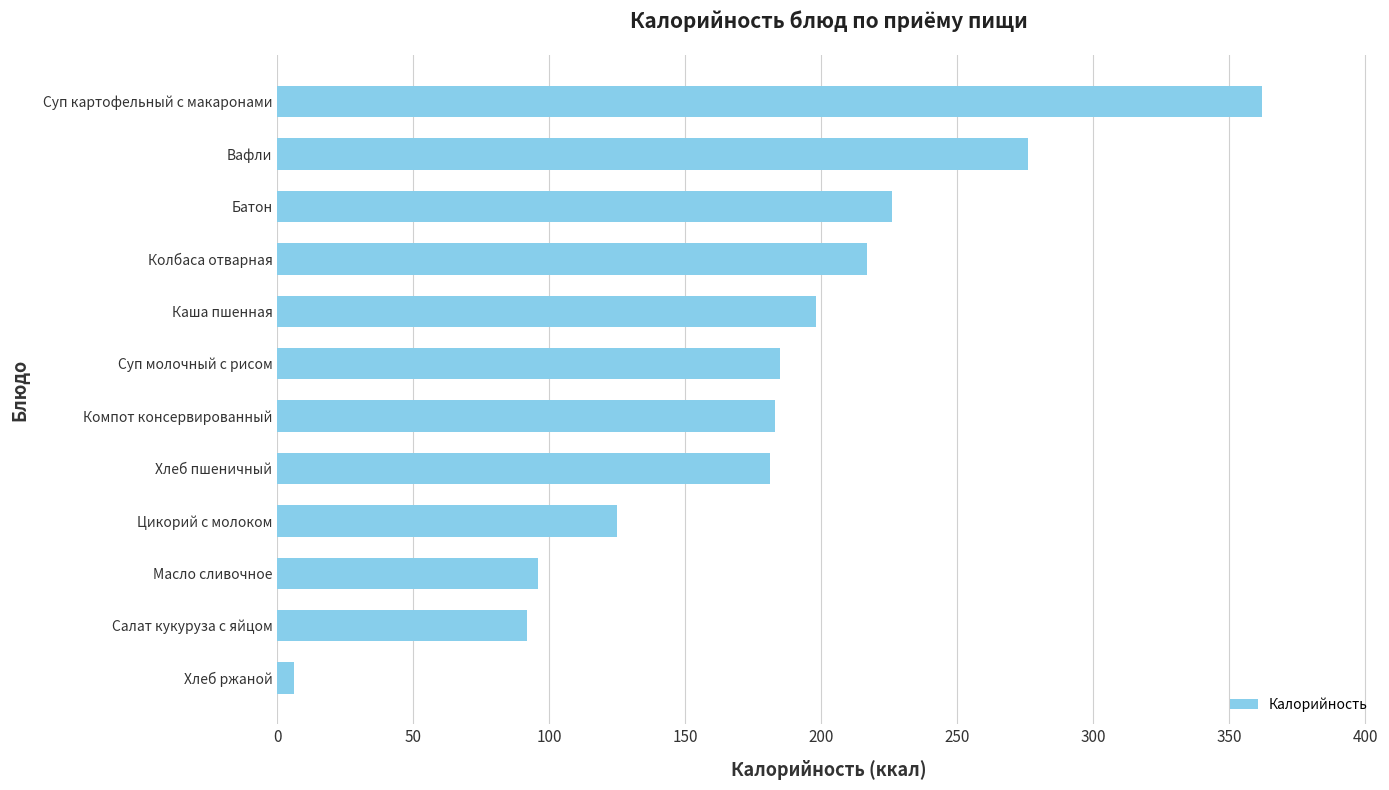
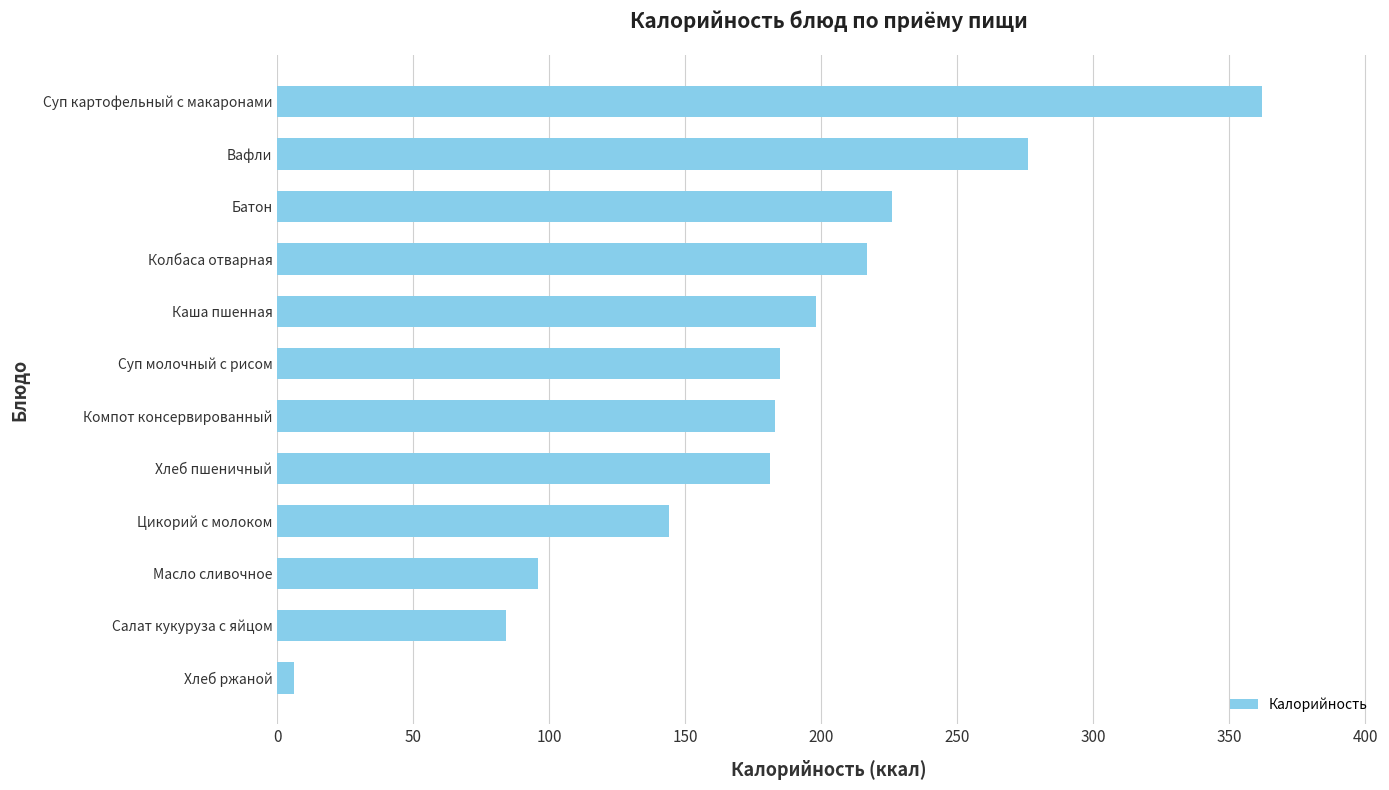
  {
    "Суп картофельный с макаронами": 362,
    "Вафли": 276,
    "Батон": 226,
    "Колбаса отварная": 217,
    "Каша пшенная": 198,
    "Суп молочный с рисом": 185,
    "Компот консервированный": 183,
    "Хлеб пшеничный": 181,
-   "Цикорий с молоком": 125,
+   "Цикорий с молоком": 144,
    "Масло сливочное": 96,
-   "Салат кукуруза с яйцом": 92,
+   "Салат кукуруза с яйцом": 84,
    "Хлеб ржаной": 6
  }
